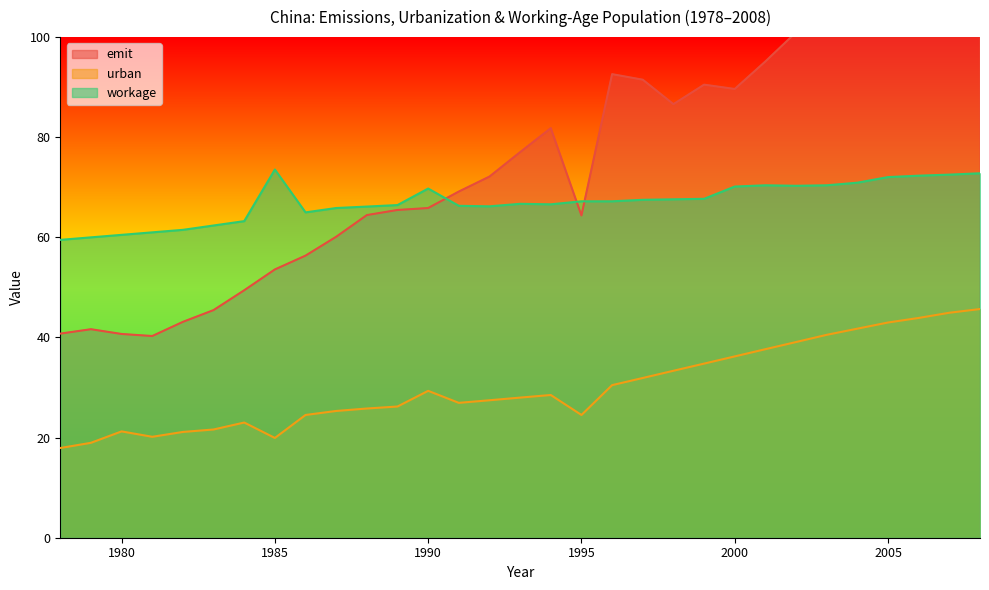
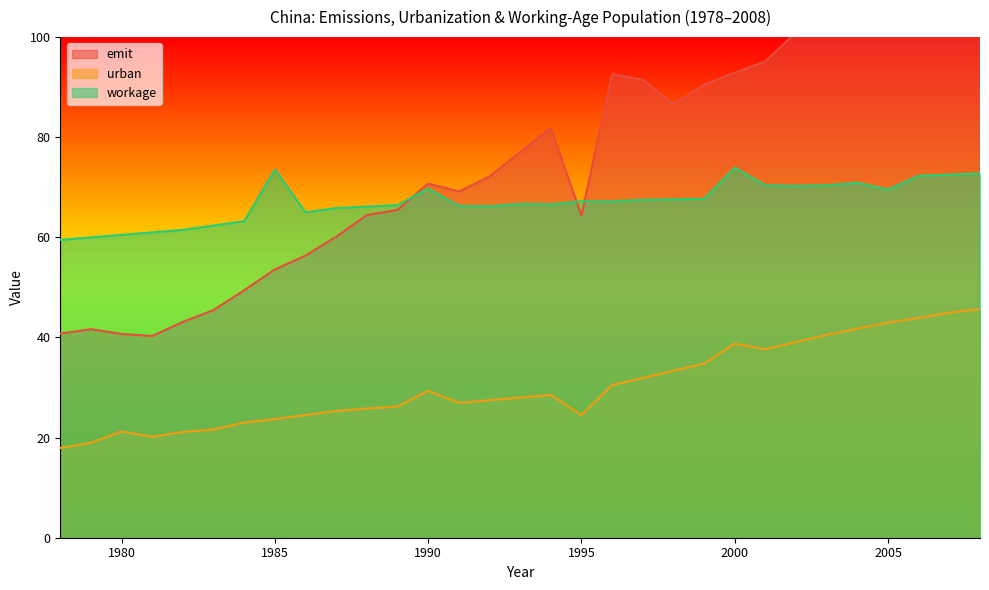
  {
    "emit": {
      "1980": 41,
      "1985": 54,
-     "1990": 66,
+     "1990": 71,
      "1995": 64,
-     "2000": 90
+     "2000": 93
    },
    "urban": {
      "1980": 21,
-     "1985": 20,
+     "1985": 24,
      "1990": 29,
      "1995": 25,
-     "2000": 36,
+     "2000": 39,
      "2005": 43
    },
    "workage": {
      "1980": 61,
      "1985": 74,
      "1990": 70,
      "1995": 67,
-     "2000": 70,
-     "2005": 72
+     "2000": 74,
+     "2005": 70
    }
  }
